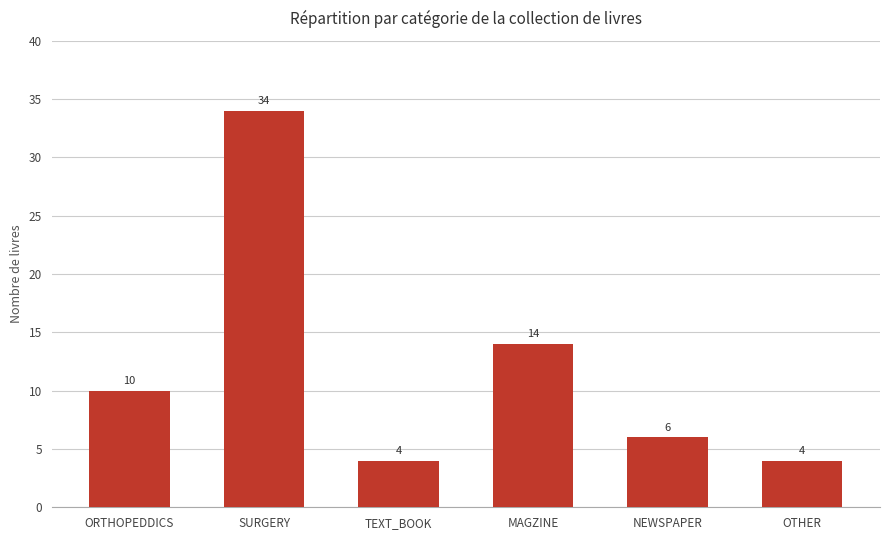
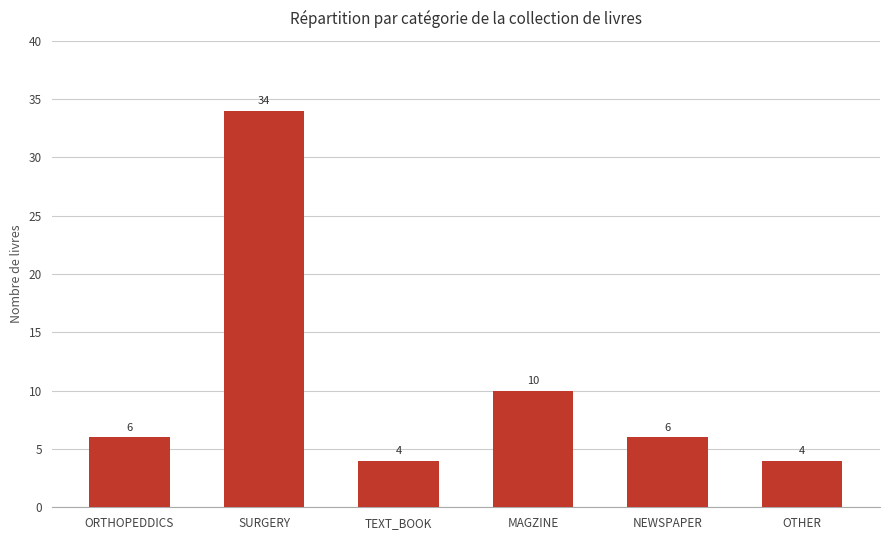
  {
-   "ORTHOPEDDICS": 10,
+   "ORTHOPEDDICS": 6,
    "SURGERY": 34,
    "TEXT_BOOK": 4,
-   "MAGZINE": 14,
+   "MAGZINE": 10,
    "NEWSPAPER": 6,
    "OTHER": 4
  }
